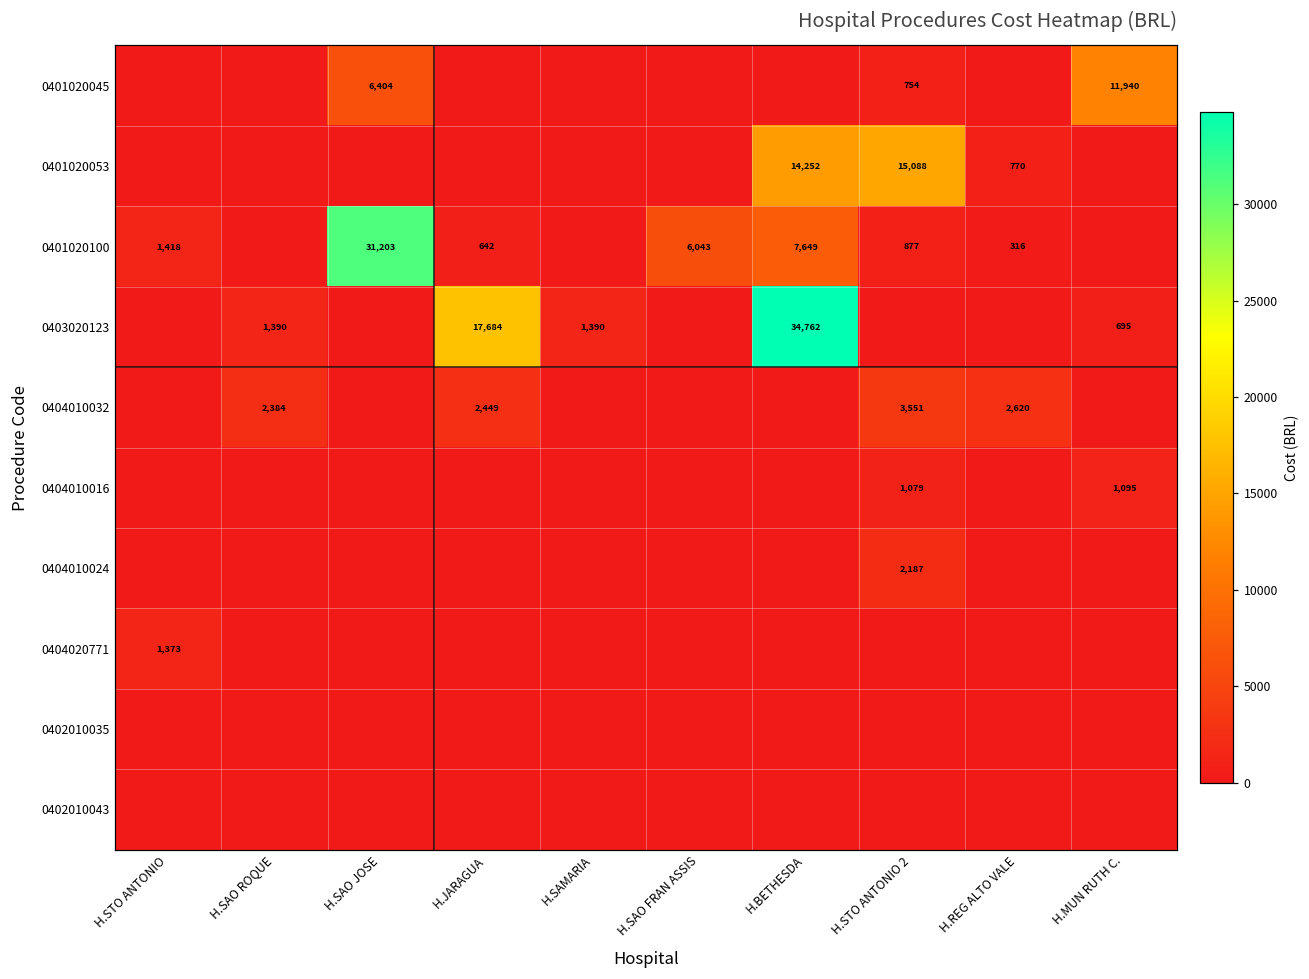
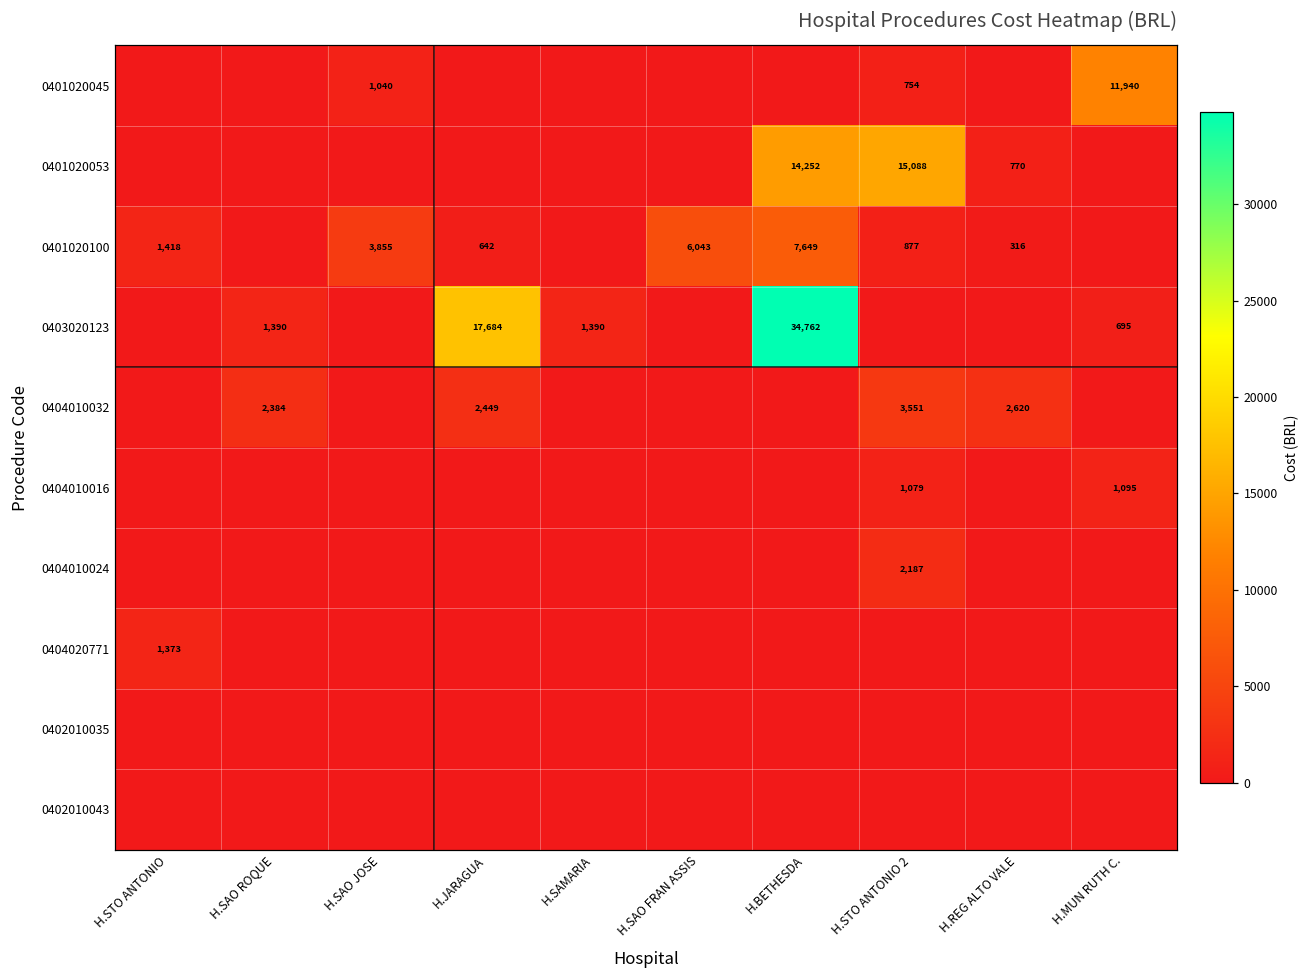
  {
    "0401020045": {
-     "H.SAO JOSE": "6,404",
+     "H.SAO JOSE": "1,040",
      "H.STO ANTONIO 2": "754",
      "H.MUN RUTH C.": "11,940"
    },
    "0401020053": {
      "H.BETHESDA": "14,252",
      "H.STO ANTONIO 2": "15,088",
      "H.REG ALTO VALE": "770"
    },
    "0401020100": {
      "H.STO ANTONIO": "1,418",
-     "H.SAO JOSE": "31,203",
+     "H.SAO JOSE": "3,855",
      "H.JARAGUA": "642",
      "H.SAO FRAN ASSIS": "6,043",
      "H.BETHESDA": "7,649",
      "H.STO ANTONIO 2": "877",
      "H.REG ALTO VALE": "316"
    },
    "0403020123": {
      "H.SAO ROQUE": "1,390",
      "H.JARAGUA": "17,684",
      "H.SAMARIA": "1,390",
      "H.BETHESDA": "34,762",
      "H.MUN RUTH C.": "695"
    },
    "0404010032": {
      "H.SAO ROQUE": "2,384",
      "H.JARAGUA": "2,449",
      "H.STO ANTONIO 2": "3,551",
      "H.REG ALTO VALE": "2,620"
    },
    "0404010016": {
      "H.STO ANTONIO 2": "1,079",
      "H.MUN RUTH C.": "1,095"
    },
    "0404010024": {
      "H.STO ANTONIO 2": "2,187"
    },
    "0404020771": {
      "H.STO ANTONIO": "1,373"
    }
  }
